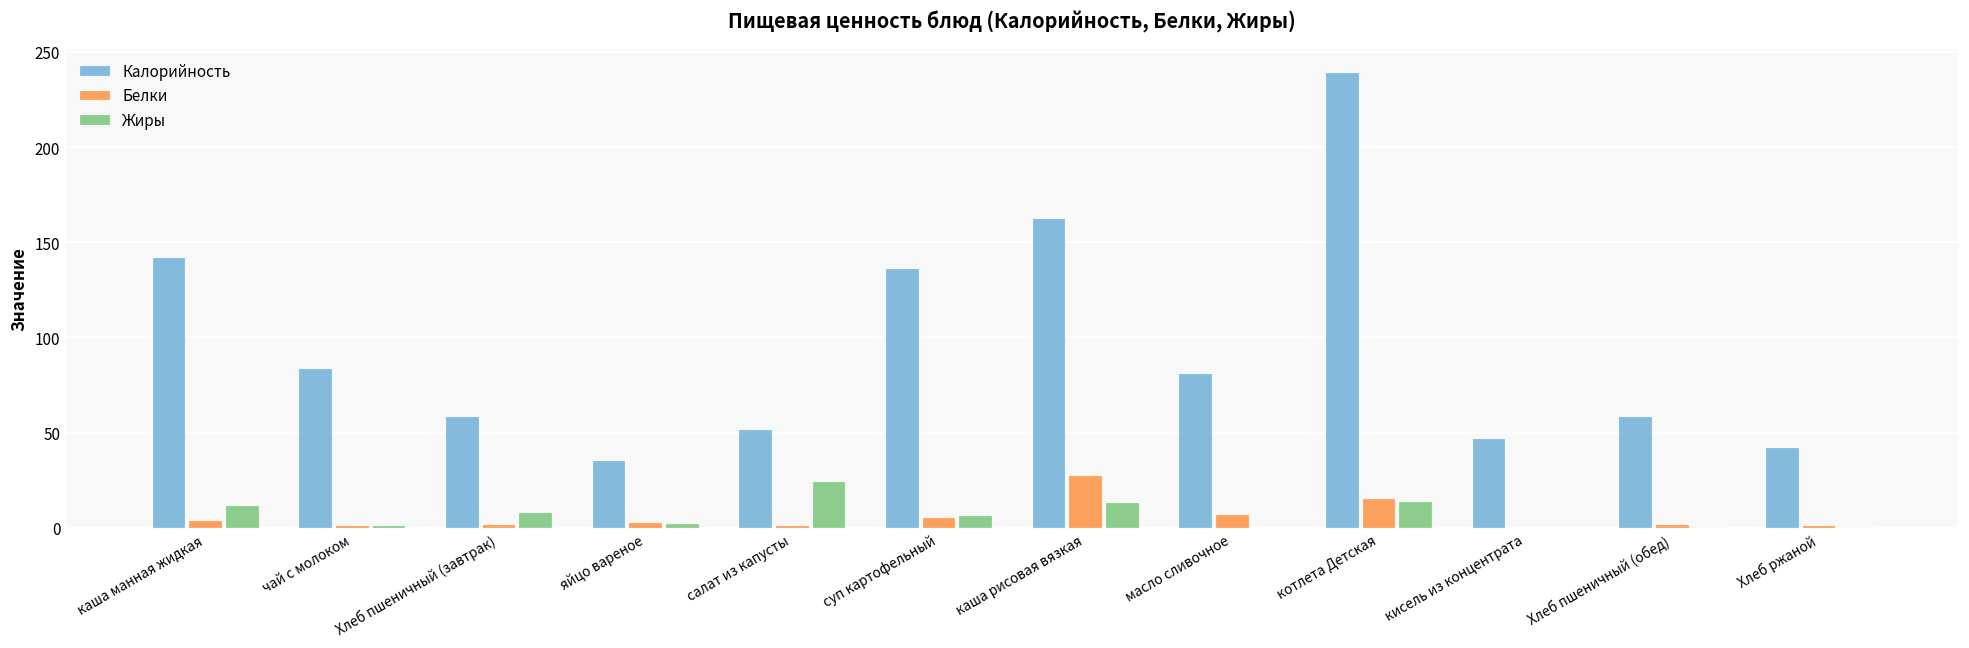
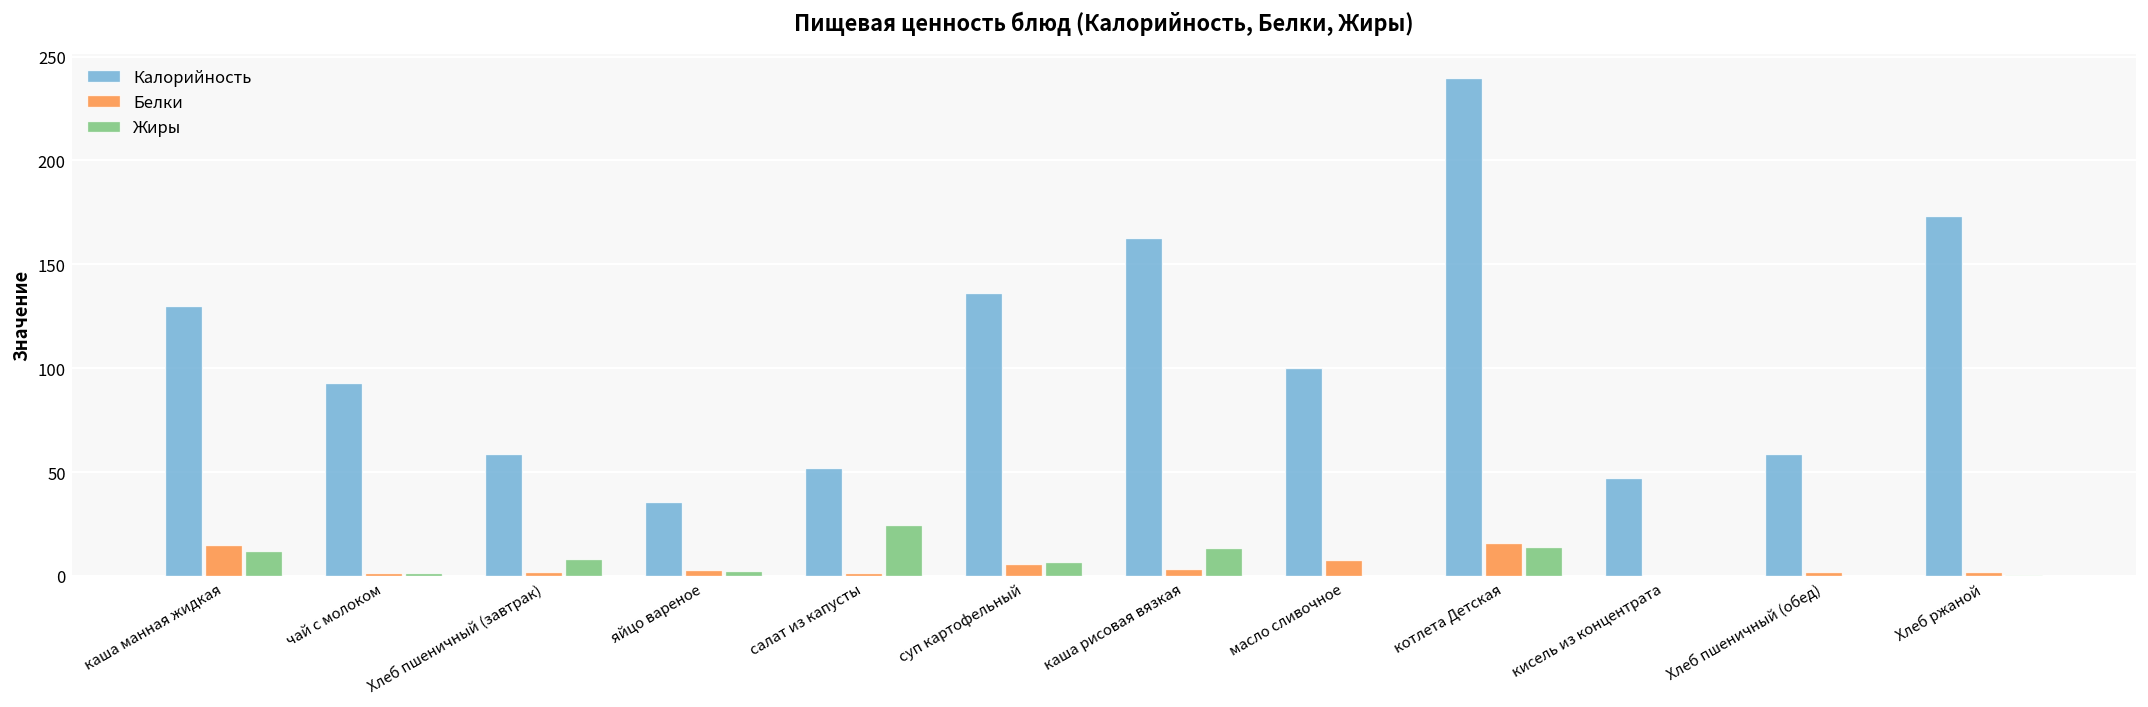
  {
    "Калорийность": {
-     "каша манная жидкая": 142,
-     "чай с молоком": 84,
+     "каша манная жидкая": 130,
+     "чай с молоком": 93,
      "Хлеб пшеничный (завтрак)": 59,
      "яйцо вареное": 35,
      "салат из капусты": 52,
      "суп картофельный": 136,
      "каша рисовая вязкая": 163,
-     "масло сливочное": 82,
+     "масло сливочное": 100,
      "котлета Детская": 240,
      "кисель из концентрата": 47,
      "Хлеб пшеничный (обед)": 59,
-     "Хлеб ржаной": 43
+     "Хлеб ржаной": 173
    },
    "Белки": {
-     "каша манная жидкая": 4,
+     "каша манная жидкая": 15,
      "чай с молоком": 2,
      "Хлеб пшеничный (завтрак)": 2,
      "яйцо вареное": 3,
      "суп картофельный": 6,
-     "каша рисовая вязкая": 28,
+     "каша рисовая вязкая": 4,
      "масло сливочное": 8,
      "котлета Детская": 16,
      "Хлеб пшеничный (обед)": 2,
      "Хлеб ржаной": 2
    },
    "Жиры": {
      "каша манная жидкая": 12,
      "Хлеб пшеничный (завтрак)": 8,
      "яйцо вареное": 3,
      "салат из капусты": 24,
      "суп картофельный": 7,
      "каша рисовая вязкая": 13,
      "масло сливочное": 0,
      "котлета Детская": 14,
      "кисель из концентрата": 0
    }
  }
